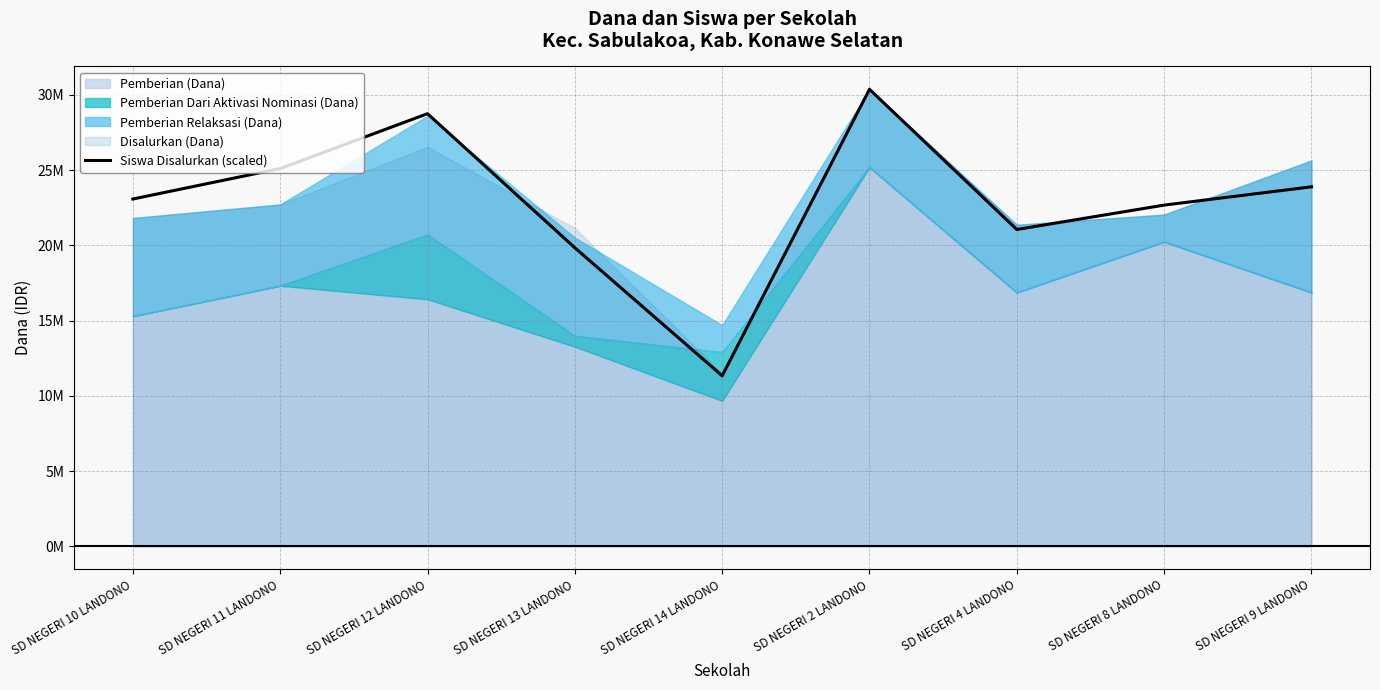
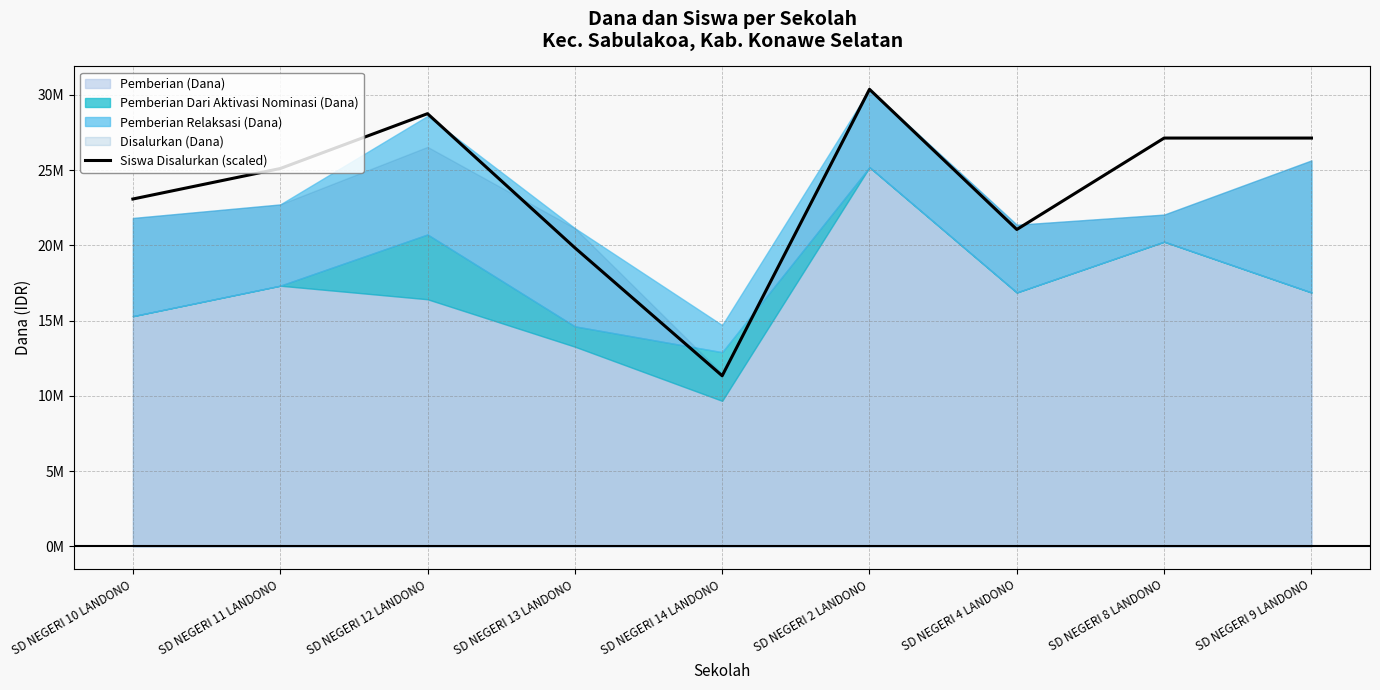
  {
    "Siswa Disalurkan (scaled)": {
      "SD NEGERI 10 LANDONO": 23100000,
      "SD NEGERI 13 LANDONO": 19800000,
      "SD NEGERI 4 LANDONO": 21100000,
-     "SD NEGERI 8 LANDONO": 22700000,
-     "SD NEGERI 9 LANDONO": 23900000
+     "SD NEGERI 8 LANDONO": 27100000,
+     "SD NEGERI 9 LANDONO": 27100000
    },
    "Pemberian Dari Aktivasi Nominasi (Dana)": {
      "SD NEGERI 12 LANDONO": 4300000,
-     "SD NEGERI 13 LANDONO": 700000,
+     "SD NEGERI 13 LANDONO": 1400000,
      "SD NEGERI 14 LANDONO": 3200000
    },
    "Pemberian Relaksasi (Dana)": {
      "SD NEGERI 14 LANDONO": 1800000
    }
  }
